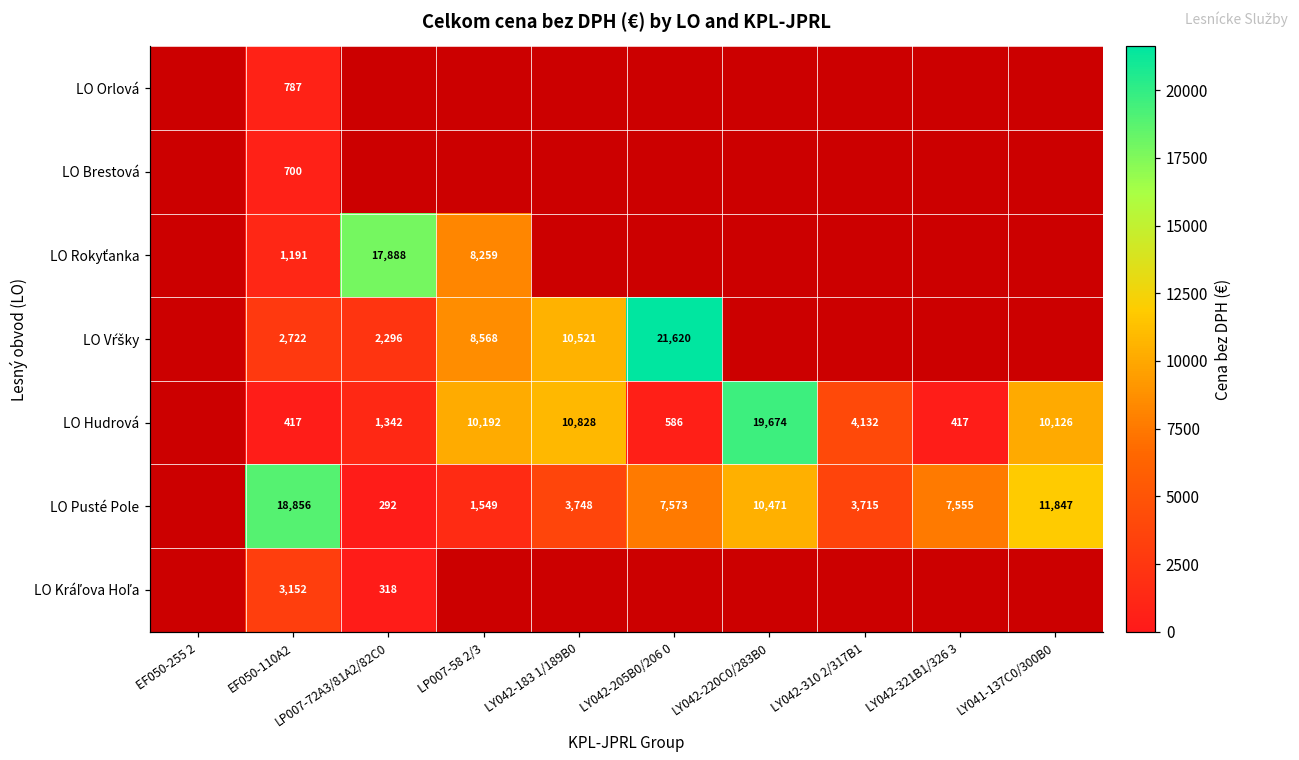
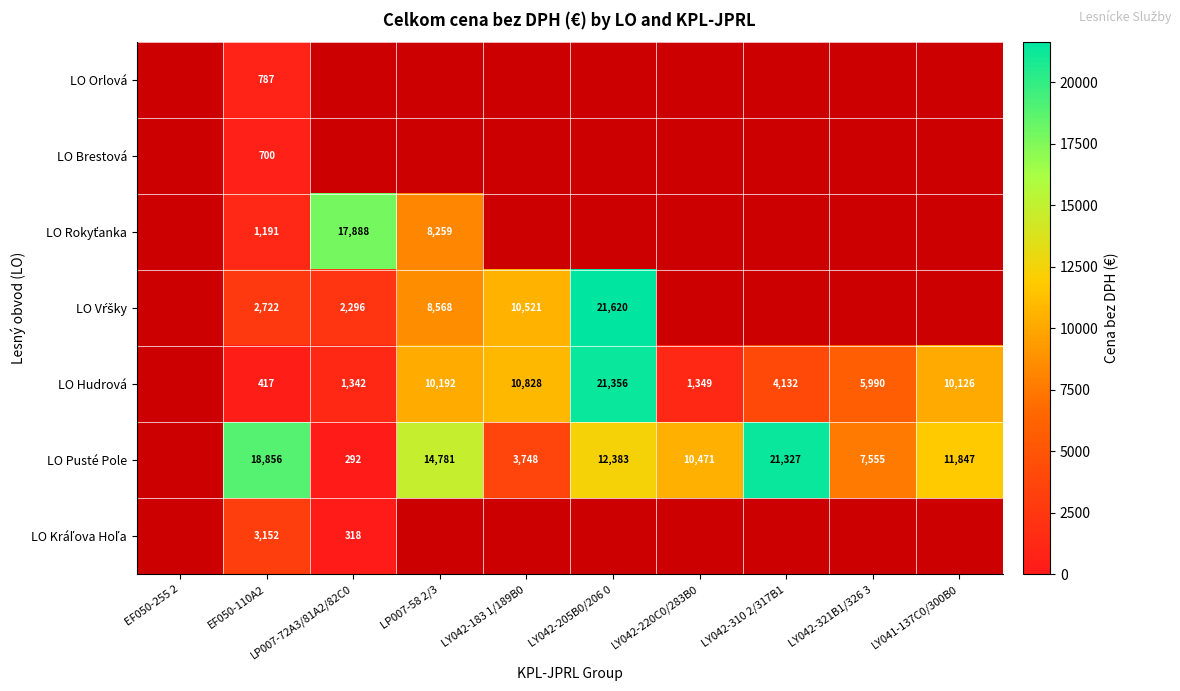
  {
    "LO Orlová": {
      "EF050-110A2": "787"
    },
    "LO Brestová": {
      "EF050-110A2": "700"
    },
    "LO Rokyťanka": {
      "EF050-110A2": "1,191",
      "LP007-72A3/81A2/82C0": "17,888",
      "LP007-58 2/3": "8,259"
    },
    "LO Vŕšky": {
      "EF050-110A2": "2,722",
      "LP007-72A3/81A2/82C0": "2,296",
      "LP007-58 2/3": "8,568",
      "LY042-183 1/189B0": "10,521",
      "LY042-205B0/206 0": "21,620"
    },
    "LO Hudrová": {
      "EF050-110A2": "417",
      "LP007-72A3/81A2/82C0": "1,342",
      "LP007-58 2/3": "10,192",
      "LY042-183 1/189B0": "10,828",
-     "LY042-205B0/206 0": "586",
-     "LY042-220C0/283B0": "19,674",
+     "LY042-205B0/206 0": "21,356",
+     "LY042-220C0/283B0": "1,349",
      "LY042-310 2/317B1": "4,132",
-     "LY042-321B1/326 3": "417",
+     "LY042-321B1/326 3": "5,990",
      "LY041-137C0/300B0": "10,126"
    },
    "LO Pusté Pole": {
      "EF050-110A2": "18,856",
      "LP007-72A3/81A2/82C0": "292",
-     "LP007-58 2/3": "1,549",
+     "LP007-58 2/3": "14,781",
      "LY042-183 1/189B0": "3,748",
-     "LY042-205B0/206 0": "7,573",
+     "LY042-205B0/206 0": "12,383",
      "LY042-220C0/283B0": "10,471",
-     "LY042-310 2/317B1": "3,715",
+     "LY042-310 2/317B1": "21,327",
      "LY042-321B1/326 3": "7,555",
      "LY041-137C0/300B0": "11,847"
    },
    "LO Kráľova Hoľa": {
      "EF050-110A2": "3,152",
      "LP007-72A3/81A2/82C0": "318"
    }
  }
